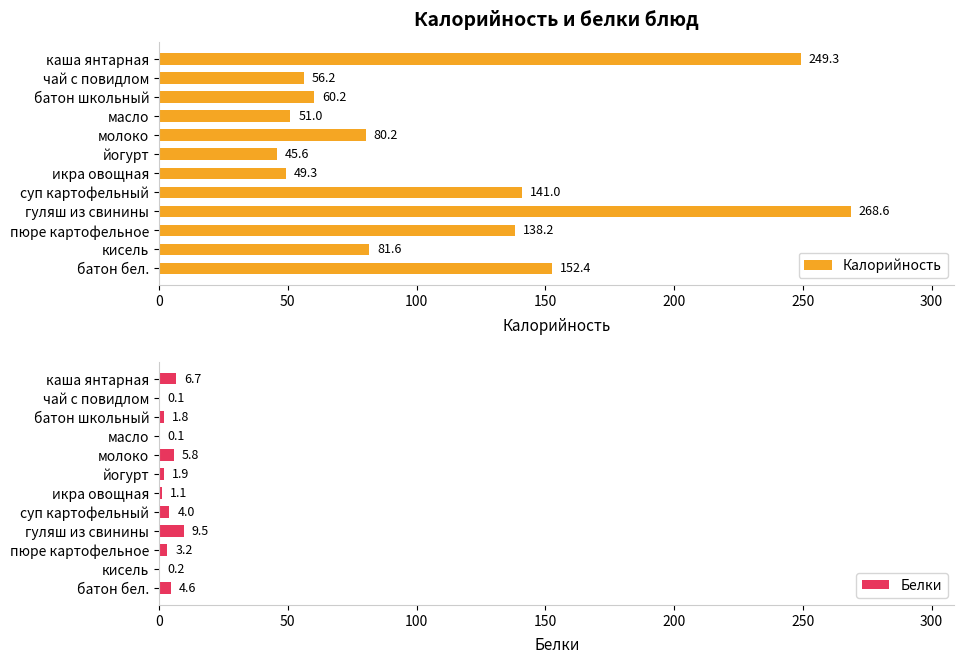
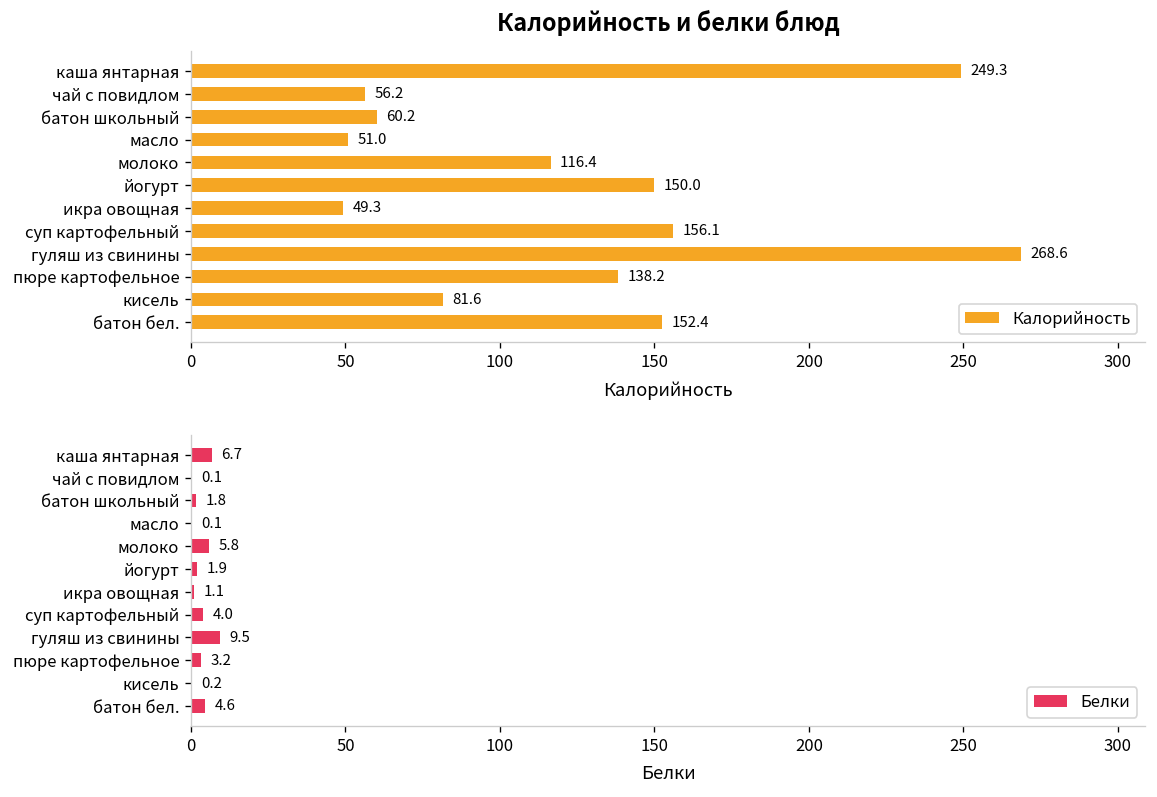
  {
    "Калорийность и белки блюд": {
      "каша янтарная": 249.3,
      "чай с повидлом": 56.2,
      "батон школьный": 60.2,
      "масло": 51.0,
-     "молоко": 80.2,
-     "йогурт": 45.6,
+     "молоко": 116.4,
+     "йогурт": 150.0,
      "икра овощная": 49.3,
-     "суп картофельный": 141.0,
+     "суп картофельный": 156.1,
      "гуляш из свинины": 268.6,
      "пюре картофельное": 138.2,
      "кисель": 81.6,
      "батон бел.": 152.4
    }
  }
